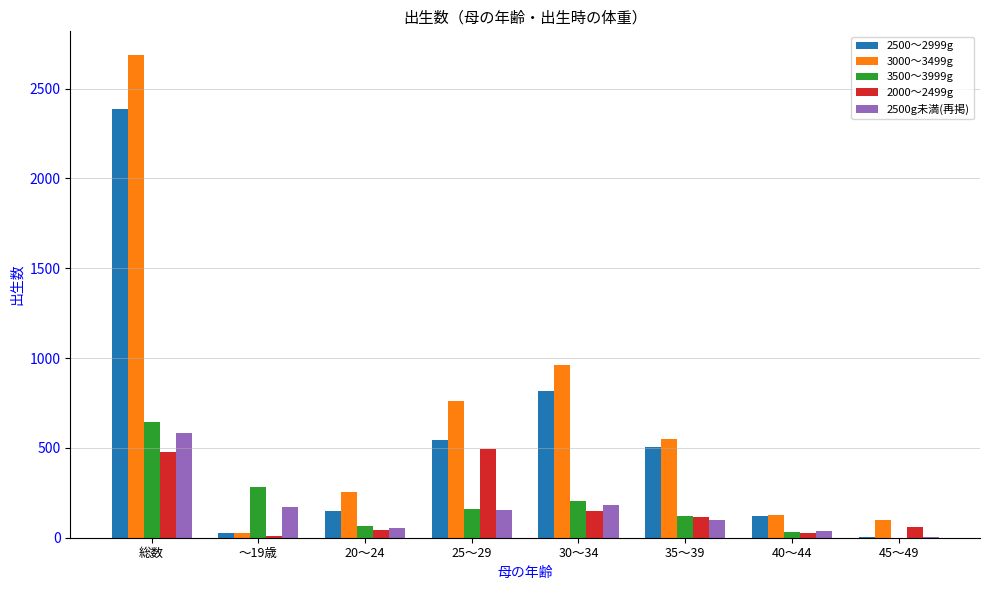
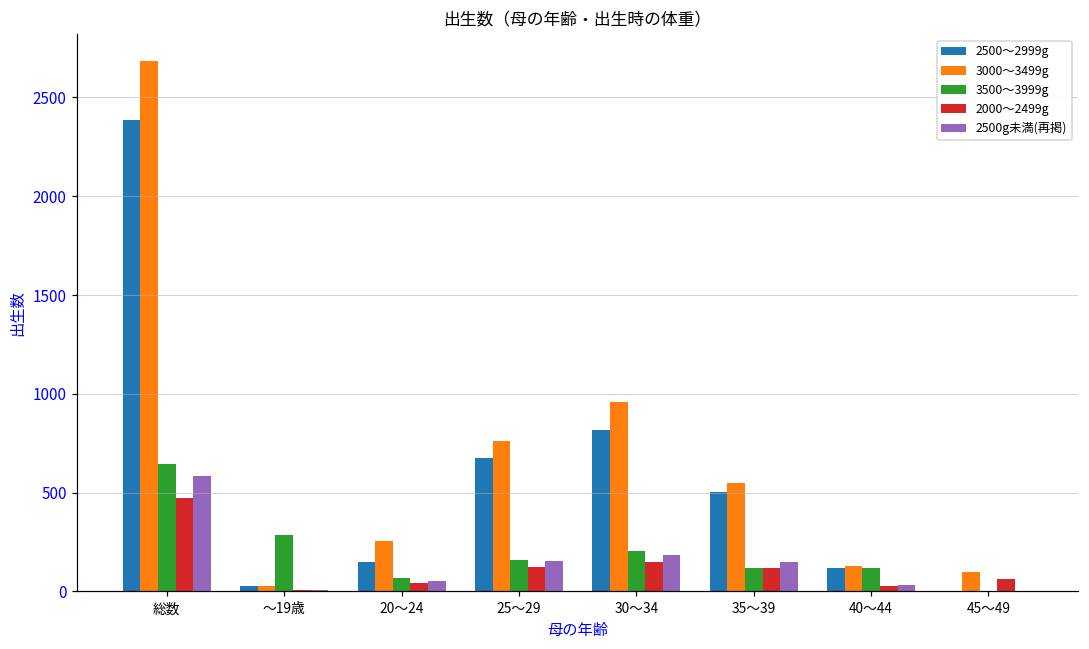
  {
    "2500～2999g": {
      "総数": 2390,
      "～19歳": 30,
      "20～24": 150,
-     "25～29": 540,
+     "25～29": 680,
      "30～34": 820,
      "35～39": 500,
      "40～44": 120
    },
    "3000～3499g": {
      "総数": 2680,
      "～19歳": 30,
      "20～24": 260,
      "25～29": 760,
      "30～34": 960,
      "35～39": 550,
      "40～44": 130,
      "45～49": 100
    },
    "3500～3999g": {
      "総数": 640,
      "～19歳": 290,
      "20～24": 70,
      "25～29": 160,
      "30～34": 200,
      "35～39": 120,
-     "40～44": 30
+     "40～44": 120
    },
    "2000～2499g": {
      "総数": 480,
      "20～24": 40,
-     "25～29": 490,
+     "25～29": 130,
      "30～34": 150,
      "35～39": 120,
      "40～44": 30,
      "45～49": 60
    },
    "2500g未満(再掲)": {
      "総数": 590,
-     "～19歳": 170,
+     "～19歳": 10,
      "20～24": 50,
      "25～29": 150,
      "30～34": 180,
-     "35～39": 100,
+     "35～39": 150,
      "40～44": 40
    }
  }
